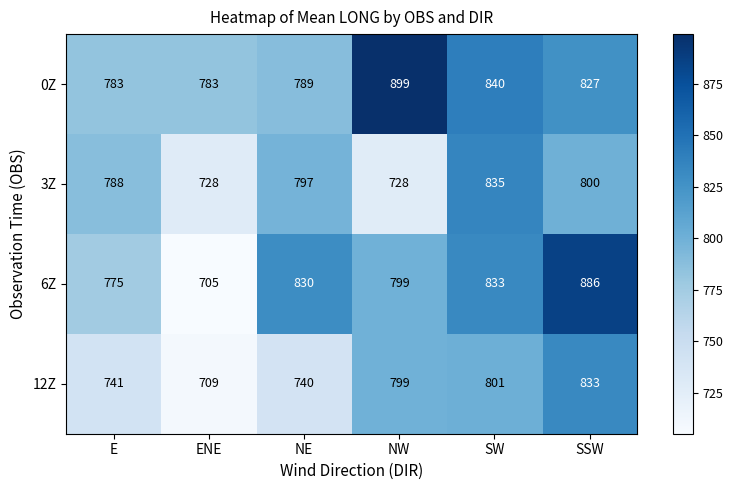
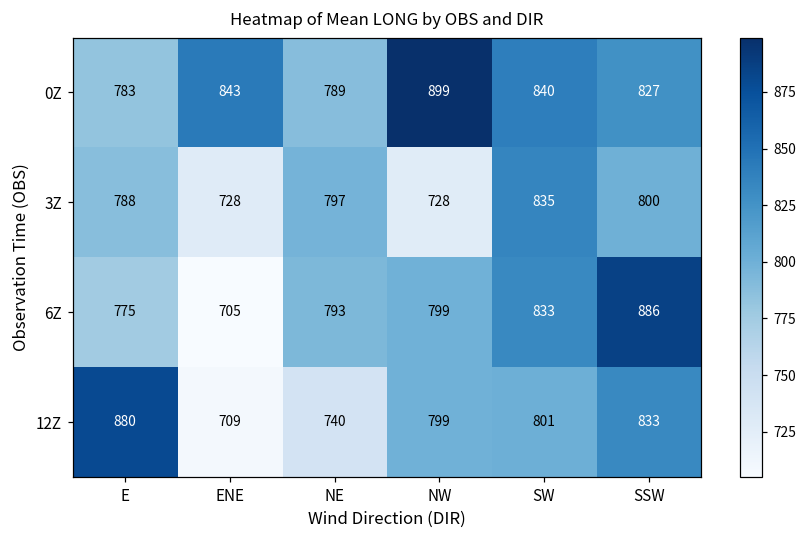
  {
    "0Z": {
      "E": 783,
-     "ENE": 783,
+     "ENE": 843,
      "NE": 789,
      "NW": 899,
      "SW": 840,
      "SSW": 827
    },
    "3Z": {
      "E": 788,
      "ENE": 728,
      "NE": 797,
      "NW": 728,
      "SW": 835,
      "SSW": 800
    },
    "6Z": {
      "E": 775,
      "ENE": 705,
-     "NE": 830,
+     "NE": 793,
      "NW": 799,
      "SW": 833,
      "SSW": 886
    },
    "12Z": {
-     "E": 741,
+     "E": 880,
      "ENE": 709,
      "NE": 740,
      "NW": 799,
      "SW": 801,
      "SSW": 833
    }
  }
